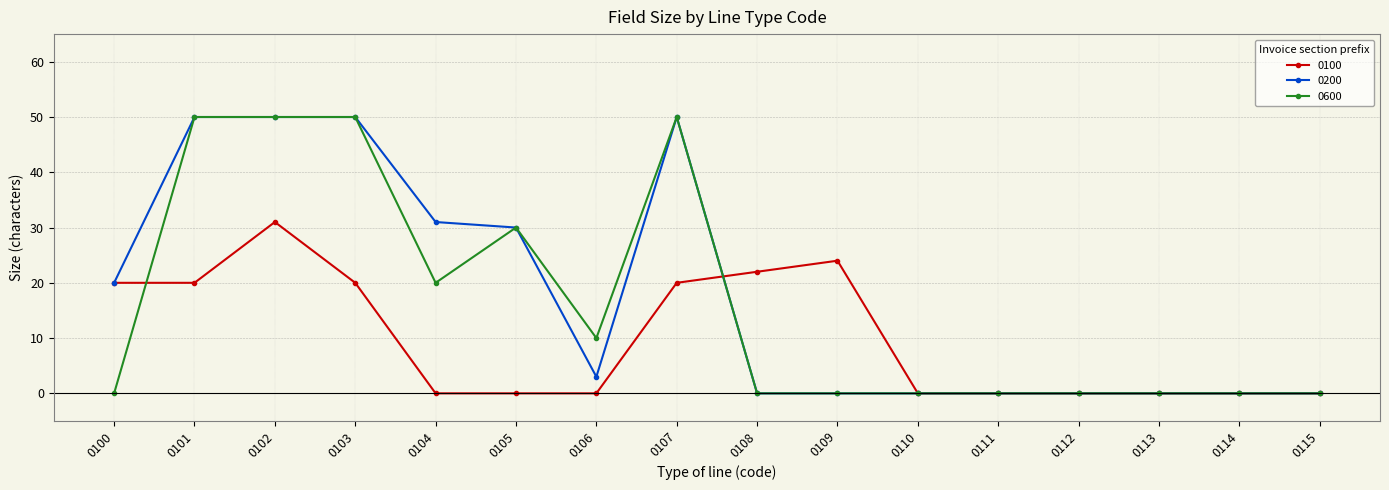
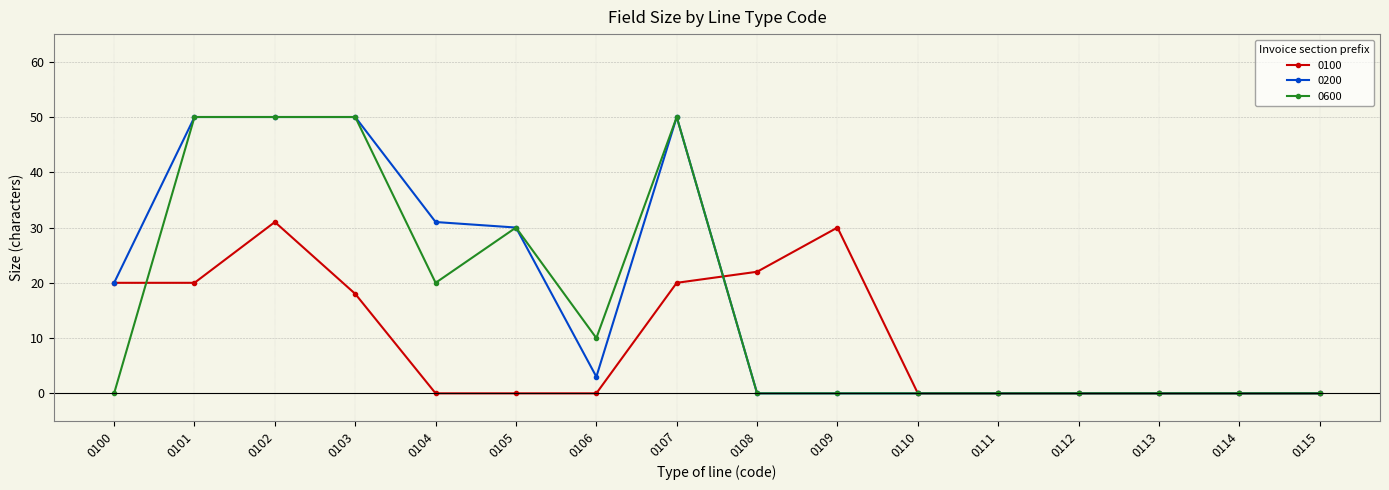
  {
    "0100": {
      "0101": 20,
      "0102": 31,
-     "0103": 20,
+     "0103": 18,
      "0104": 0,
      "0105": 0,
      "0106": 0,
      "0107": 20,
      "0108": 22,
-     "0109": 24
+     "0109": 30
    },
    "0200": {
      "0104": 31,
      "0106": 3
    },
    "0600": {
      "0100": 0,
      "0104": 20,
      "0106": 10
    }
  }
